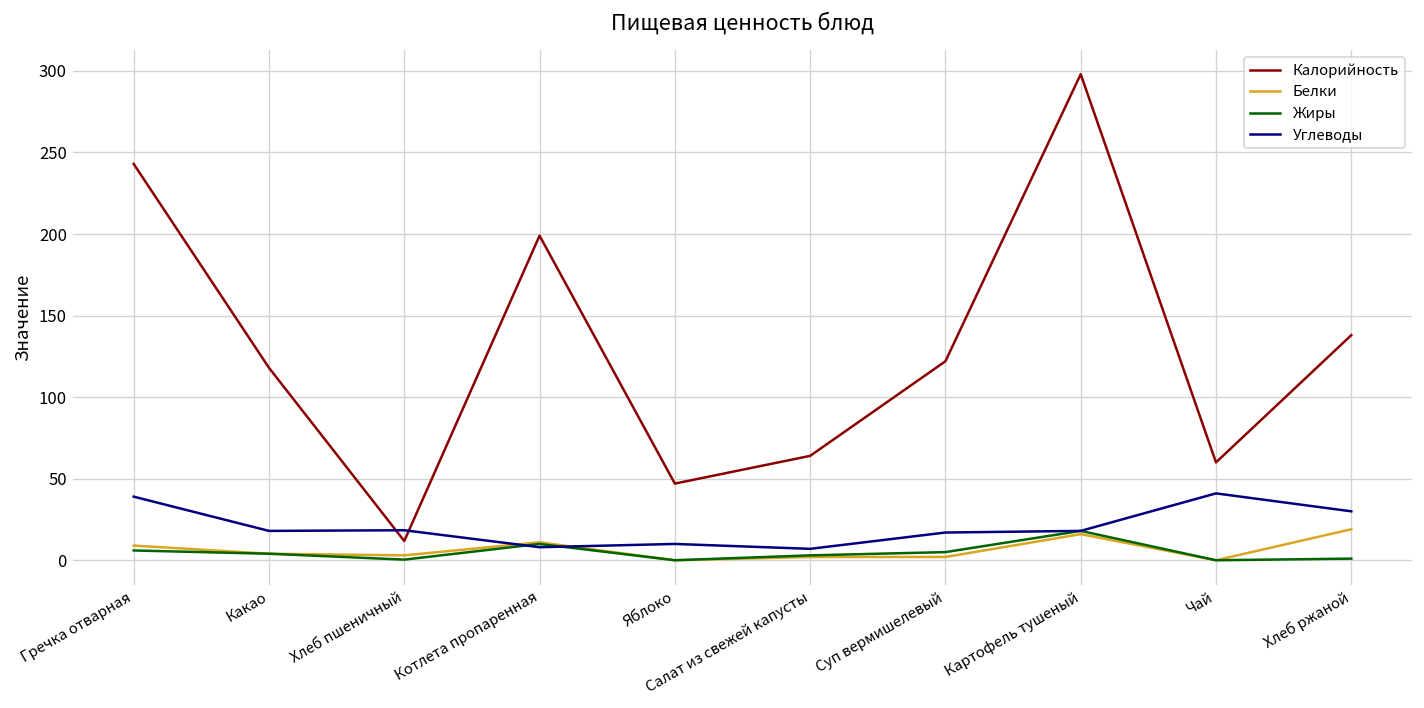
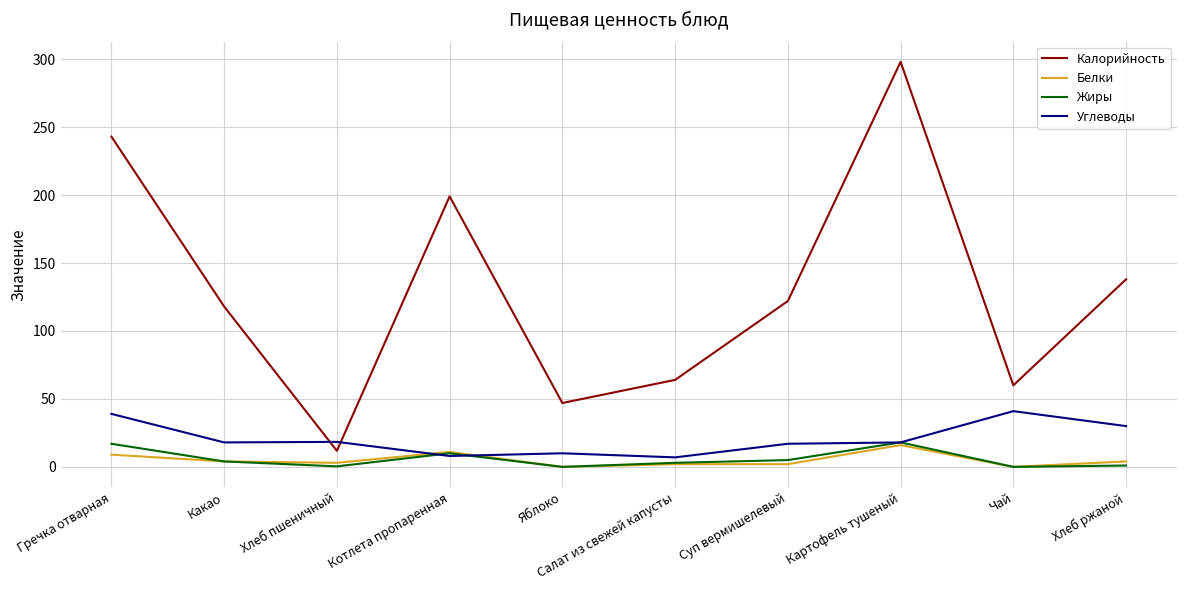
  {
    "Калорийность": {
      "Гречка отварная": 243,
      "Какао": 118,
      "Хлеб пшеничный": 12,
      "Котлета пропаренная": 199,
      "Яблоко": 47,
      "Салат из свежей капусты": 64,
      "Суп вермишелевый": 122,
      "Картофель тушеный": 298,
      "Чай": 60,
      "Хлеб ржаной": 138
    },
    "Белки": {
      "Гречка отварная": 9,
      "Хлеб пшеничный": 3,
      "Суп вермишелевый": 2,
      "Картофель тушеный": 16,
-     "Хлеб ржаной": 19
+     "Хлеб ржаной": 4
    },
    "Жиры": {
-     "Гречка отварная": 6,
+     "Гречка отварная": 17,
      "Хлеб пшеничный": 0,
      "Суп вермишелевый": 5,
      "Хлеб ржаной": 1
    },
    "Углеводы": {
      "Гречка отварная": 39,
      "Какао": 18,
      "Хлеб пшеничный": 18,
      "Котлета пропаренная": 8,
      "Яблоко": 10,
      "Салат из свежей капусты": 7,
      "Суп вермишелевый": 17,
      "Чай": 41,
      "Хлеб ржаной": 30
    }
  }
